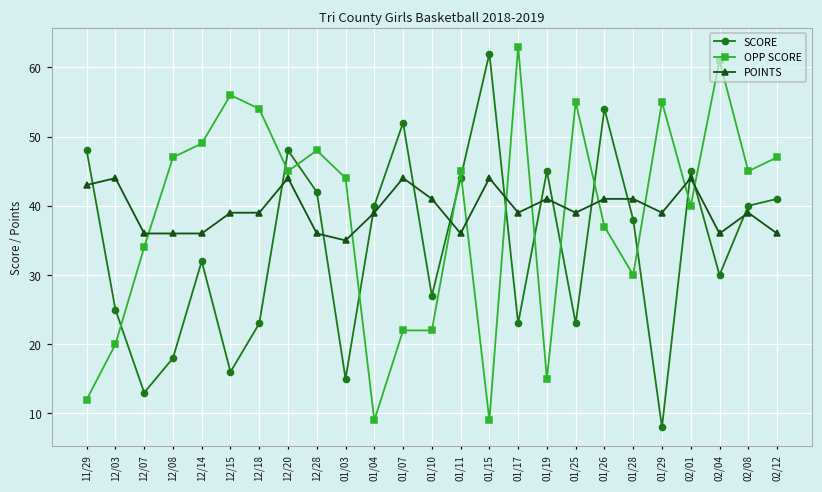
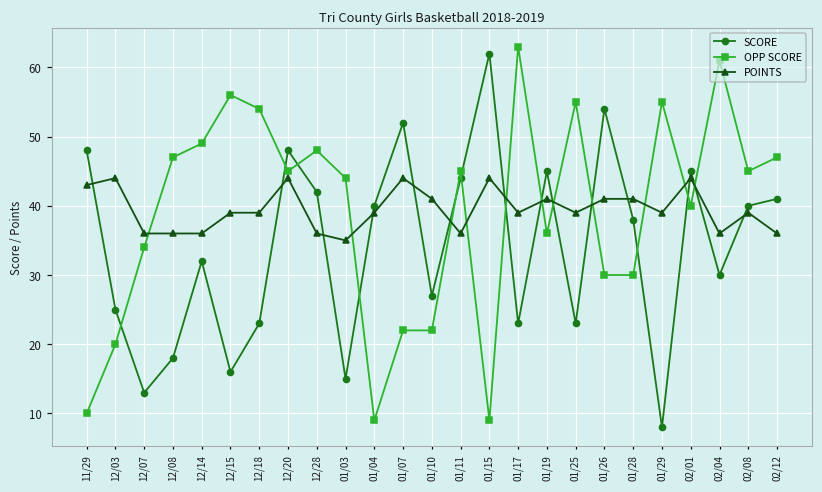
  {
    "OPP SCORE": {
-     "11/29": 12,
+     "11/29": 10,
      "12/03": 20,
      "12/07": 34,
      "12/08": 47,
      "12/14": 49,
      "12/15": 56,
      "12/18": 54,
      "12/20": 45,
      "12/28": 48,
      "01/03": 44,
      "01/04": 9,
      "01/07": 22,
      "01/10": 22,
      "01/11": 45,
      "01/15": 9,
      "01/17": 63,
-     "01/19": 15,
+     "01/19": 36,
      "01/25": 55,
-     "01/26": 37,
+     "01/26": 30,
      "01/28": 30,
      "01/29": 55,
      "02/01": 40,
      "02/08": 45,
      "02/12": 47
    }
  }
